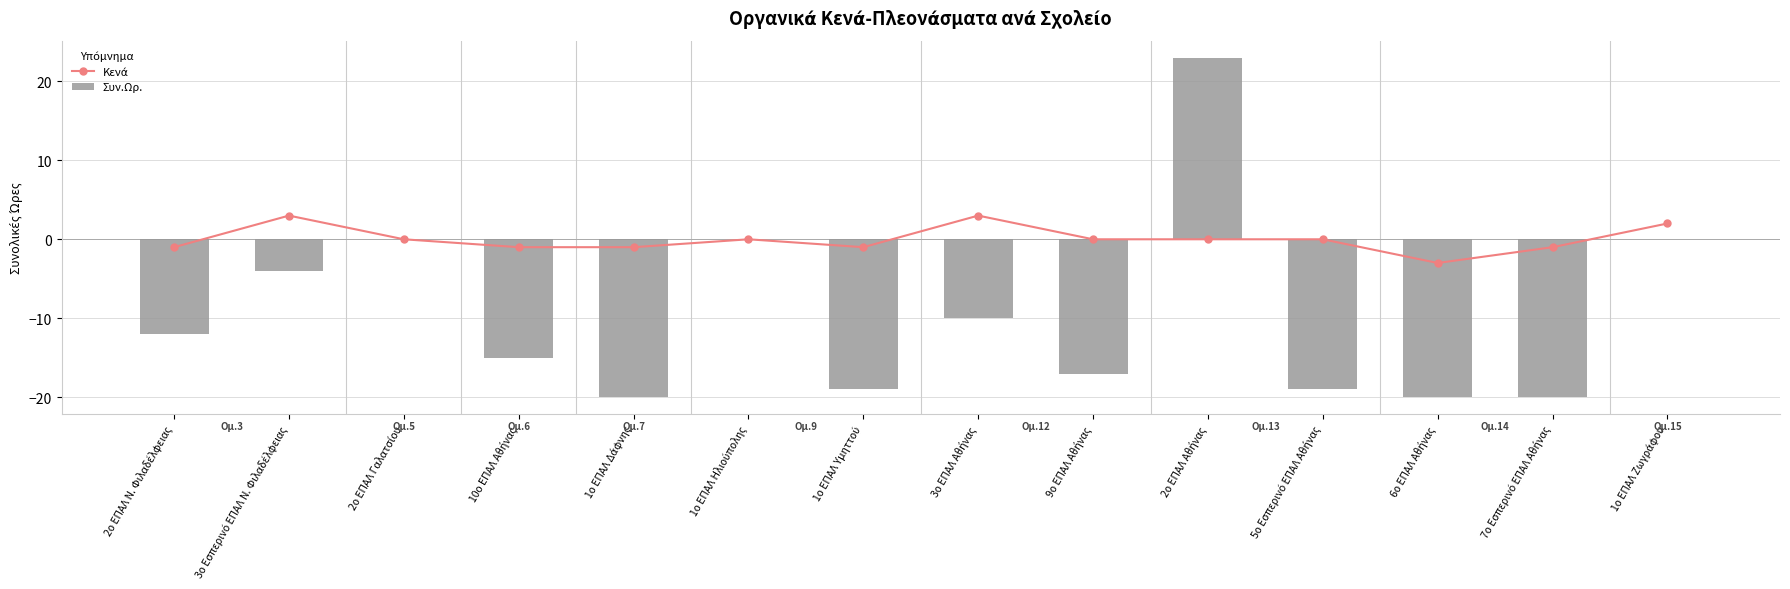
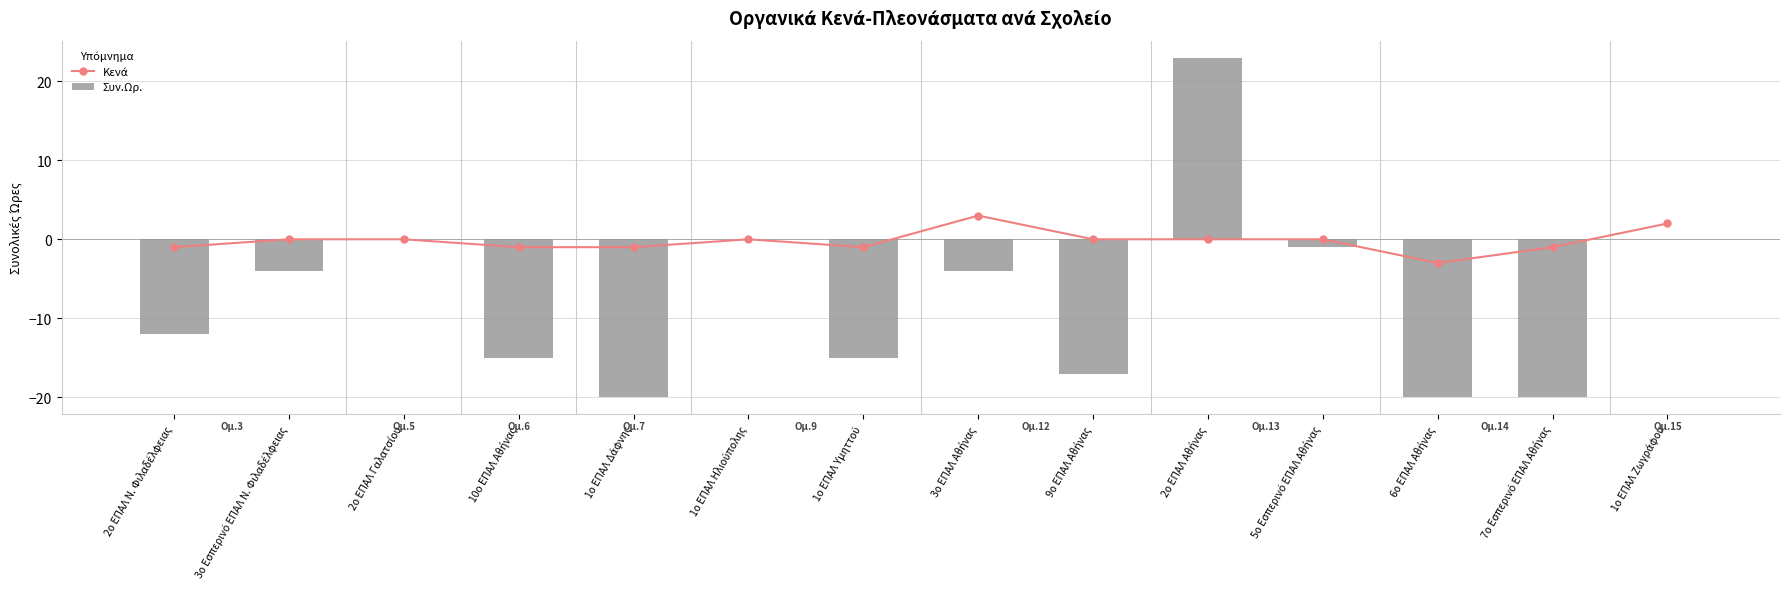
  {
    "Κενά": {
      "2ο ΕΠΑΛ Ν. Φιλαδέλφειας": -1,
-     "3ο Εσπερινό ΕΠΑΛ Ν. Φιλαδέλφειας": 3,
+     "3ο Εσπερινό ΕΠΑΛ Ν. Φιλαδέλφειας": 0,
      "2ο ΕΠΑΛ Γαλατσίου": 0,
      "10ο ΕΠΑΛ Αθήνας": -1,
      "1ο ΕΠΑΛ Δάφνης": -1,
      "1ο ΕΠΑΛ Ηλιούπολης": 0,
      "1ο ΕΠΑΛ Υμηττού": -1,
      "3ο ΕΠΑΛ Αθήνας": 3,
      "9ο ΕΠΑΛ Αθήνας": 0,
      "2ο ΕΠΑΛ Αθήνας": 0,
      "5ο Εσπερινό ΕΠΑΛ Αθήνας": 0,
      "6ο ΕΠΑΛ Αθήνας": -3,
      "7ο Εσπερινό ΕΠΑΛ Αθήνας": -1,
      "1ο ΕΠΑΛ Ζωγράφου": 2
    },
    "Συν.Ωρ.": {
      "2ο ΕΠΑΛ Ν. Φιλαδέλφειας": -12,
      "3ο Εσπερινό ΕΠΑΛ Ν. Φιλαδέλφειας": -4,
      "2ο ΕΠΑΛ Γαλατσίου": 0,
      "10ο ΕΠΑΛ Αθήνας": -15,
      "1ο ΕΠΑΛ Ηλιούπολης": 0,
-     "1ο ΕΠΑΛ Υμηττού": -19,
-     "3ο ΕΠΑΛ Αθήνας": -10,
+     "1ο ΕΠΑΛ Υμηττού": -15,
+     "3ο ΕΠΑΛ Αθήνας": -4,
      "9ο ΕΠΑΛ Αθήνας": -17,
      "2ο ΕΠΑΛ Αθήνας": 23,
-     "5ο Εσπερινό ΕΠΑΛ Αθήνας": -19,
+     "5ο Εσπερινό ΕΠΑΛ Αθήνας": -1,
      "6ο ΕΠΑΛ Αθήνας": -20,
      "7ο Εσπερινό ΕΠΑΛ Αθήνας": -20,
      "1ο ΕΠΑΛ Ζωγράφου": 0
    }
  }
